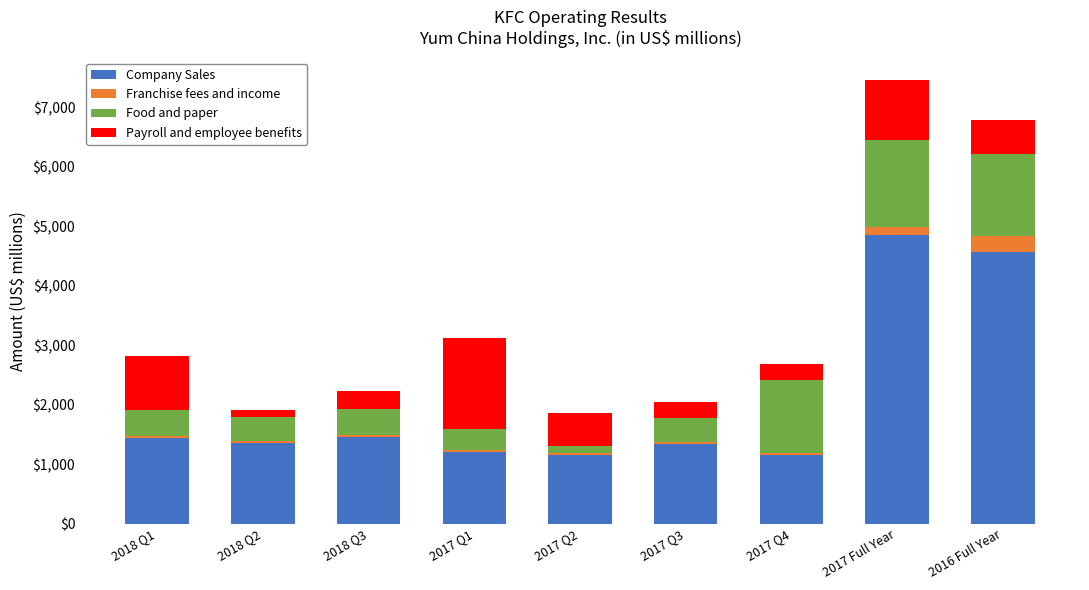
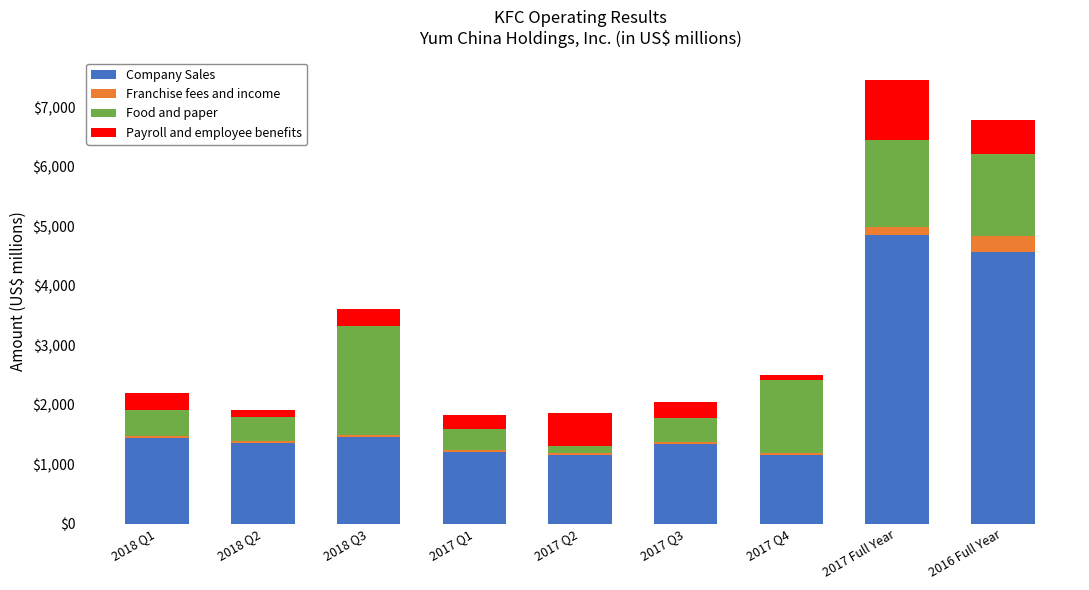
  {
    "Company Sales": {
      "2018 Q1": "$1,400",
      "2018 Q2": "$1,400",
      "2018 Q3": "$1,500",
      "2017 Q1": "$1,200",
      "2017 Q2": "$1,200",
      "2017 Q3": "$1,300",
      "2017 Q4": "$1,200",
      "2017 Full Year": "$4,900",
      "2016 Full Year": "$4,600"
    },
    "Franchise fees and income": {
      "2017 Full Year": "$100",
      "2016 Full Year": "$300"
    },
    "Food and paper": {
      "2018 Q1": "$400",
      "2018 Q2": "$400",
-     "2018 Q3": "$400",
+     "2018 Q3": "$1,800",
      "2017 Q1": "$400",
      "2017 Q2": "$100",
      "2017 Q3": "$400",
      "2017 Q4": "$1,200",
      "2017 Full Year": "$1,500",
      "2016 Full Year": "$1,400"
    },
    "Payroll and employee benefits": {
-     "2018 Q1": "$900",
+     "2018 Q1": "$300",
      "2018 Q2": "$100",
      "2018 Q3": "$300",
-     "2017 Q1": "$1,500",
+     "2017 Q1": "$200",
      "2017 Q2": "$600",
      "2017 Q3": "$300",
-     "2017 Q4": "$300",
+     "2017 Q4": "$100",
      "2017 Full Year": "$1,000",
      "2016 Full Year": "$600"
    }
  }
